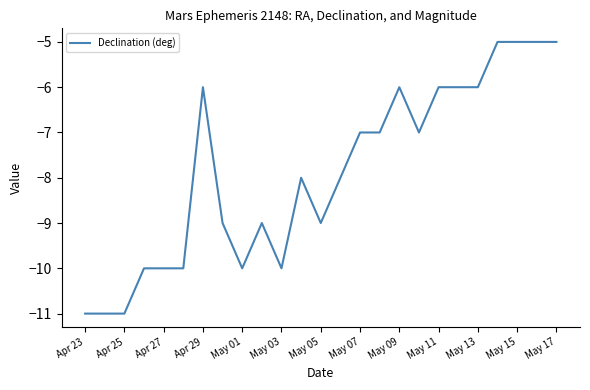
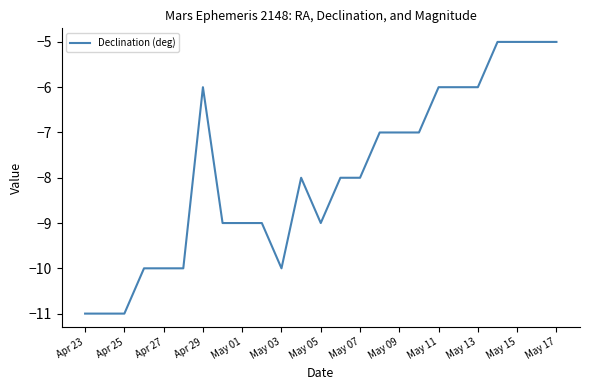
  {
    "Apr 23": -11,
    "Apr 25": -11,
    "Apr 27": -10,
    "Apr 29": -6,
-   "May 01": -10,
+   "May 01": -9,
    "May 03": -10,
    "May 05": -9,
-   "May 07": -7,
-   "May 09": -6,
+   "May 07": -8,
+   "May 09": -7,
    "May 11": -6,
    "May 13": -6,
    "May 15": -5,
    "May 17": -5
  }
